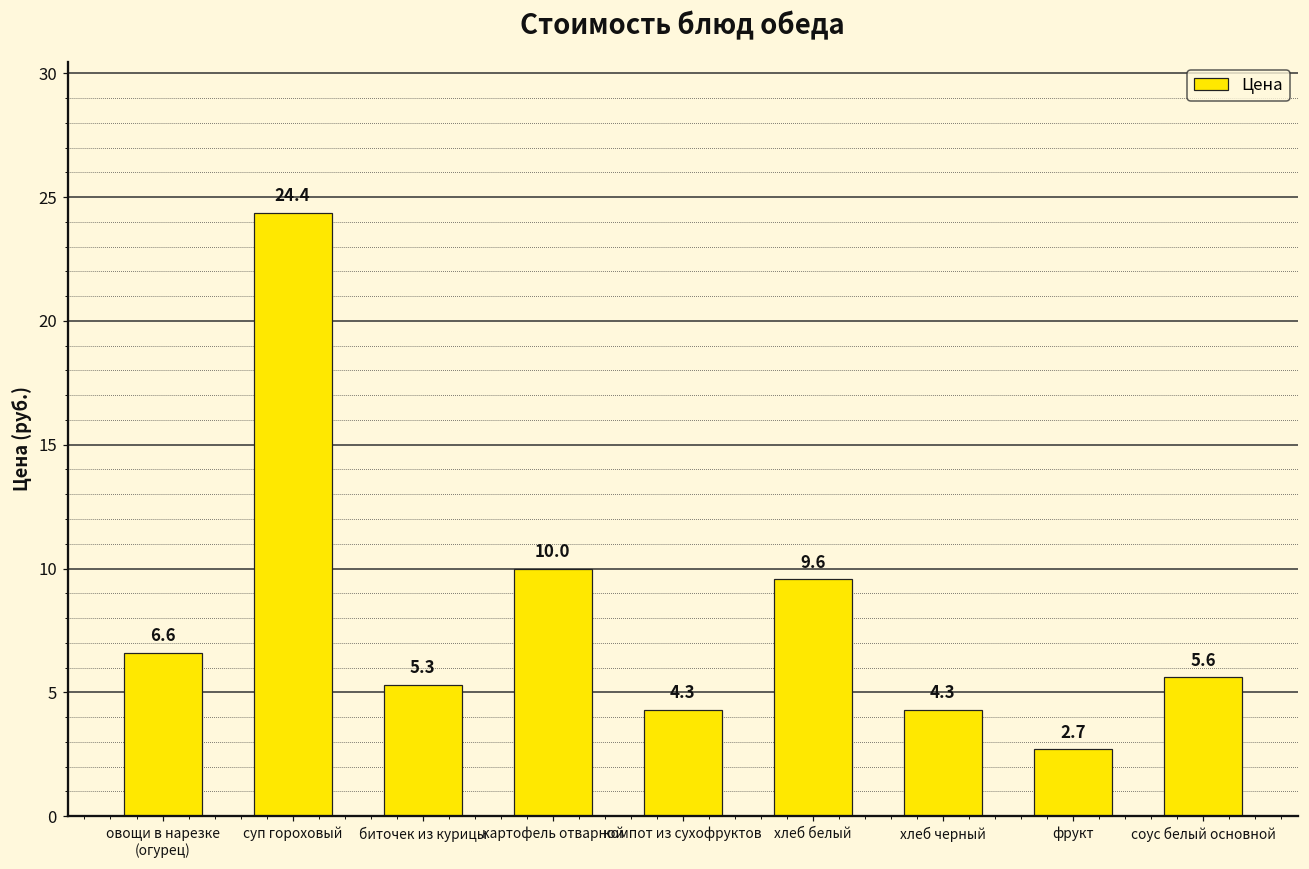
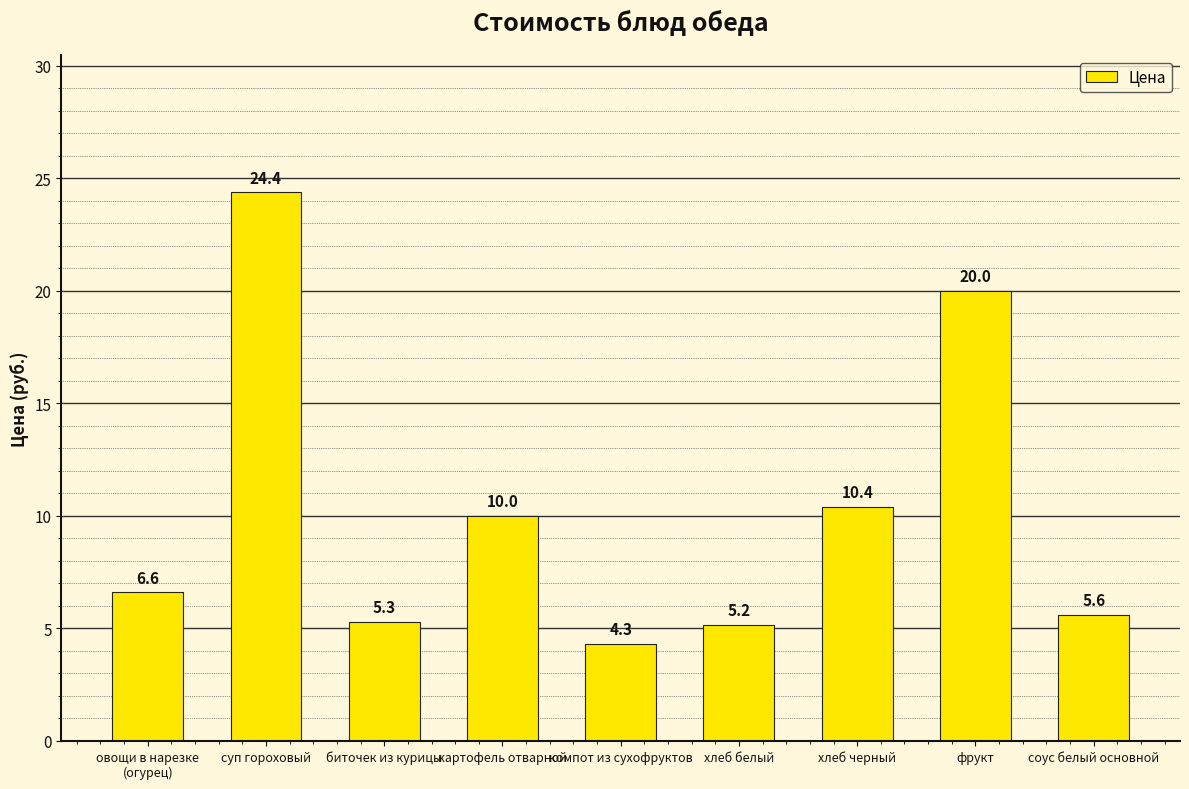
  {
    "овощи в нарезке (огурец)": 6.6,
    "суп гороховый": 24.4,
    "биточек из курицы": 5.3,
    "картофель отварной": 10.0,
    "компот из сухофруктов": 4.3,
-   "хлеб белый": 9.6,
-   "хлеб черный": 4.3,
-   "фрукт": 2.7,
+   "хлеб белый": 5.2,
+   "хлеб черный": 10.4,
+   "фрукт": 20.0,
    "соус белый основной": 5.6
  }
